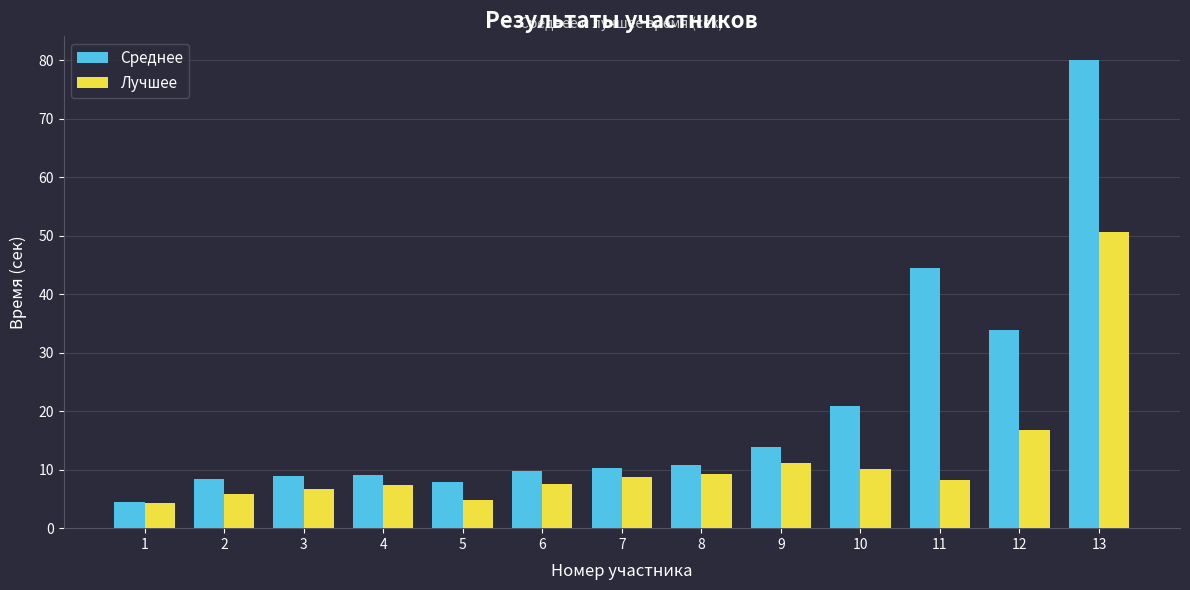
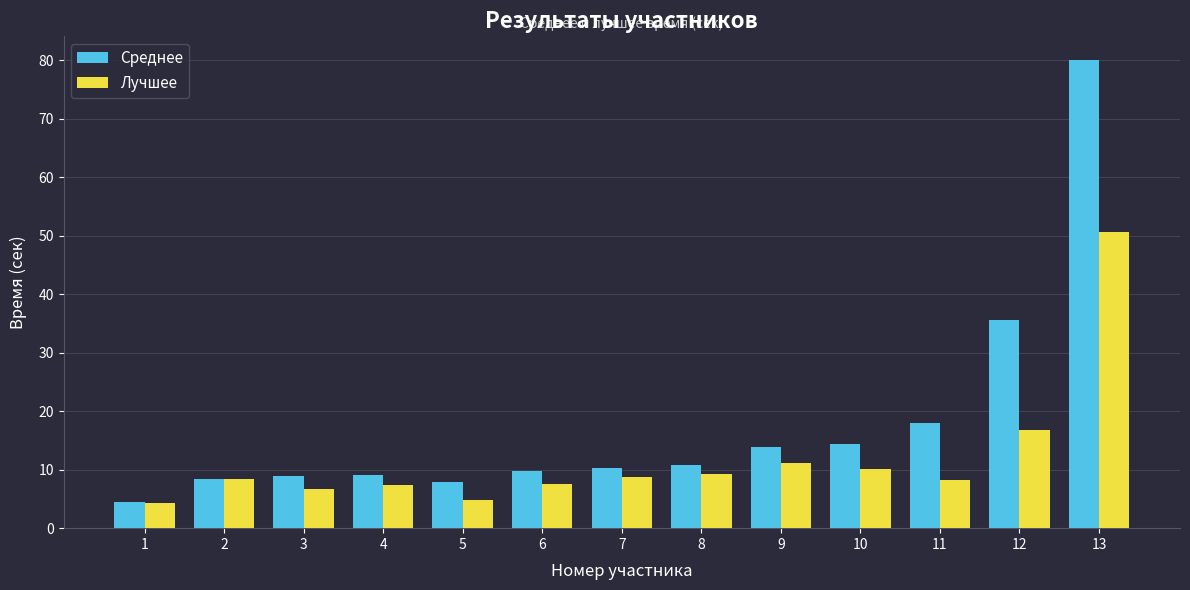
  {
    "Среднее": {
      "1": 5,
      "2": 8,
      "3": 9,
      "4": 9,
      "5": 8,
      "6": 10,
      "7": 10,
      "8": 11,
      "9": 14,
-     "10": 21,
-     "11": 45,
-     "12": 34,
+     "10": 14,
+     "11": 18,
+     "12": 36,
      "13": 80
    },
    "Лучшее": {
      "1": 4,
-     "2": 6,
+     "2": 8,
      "3": 7,
      "4": 7,
      "5": 5,
      "6": 8,
      "7": 9,
      "8": 9,
      "9": 11,
      "10": 10,
      "11": 8,
      "12": 17,
      "13": 51
    }
  }
